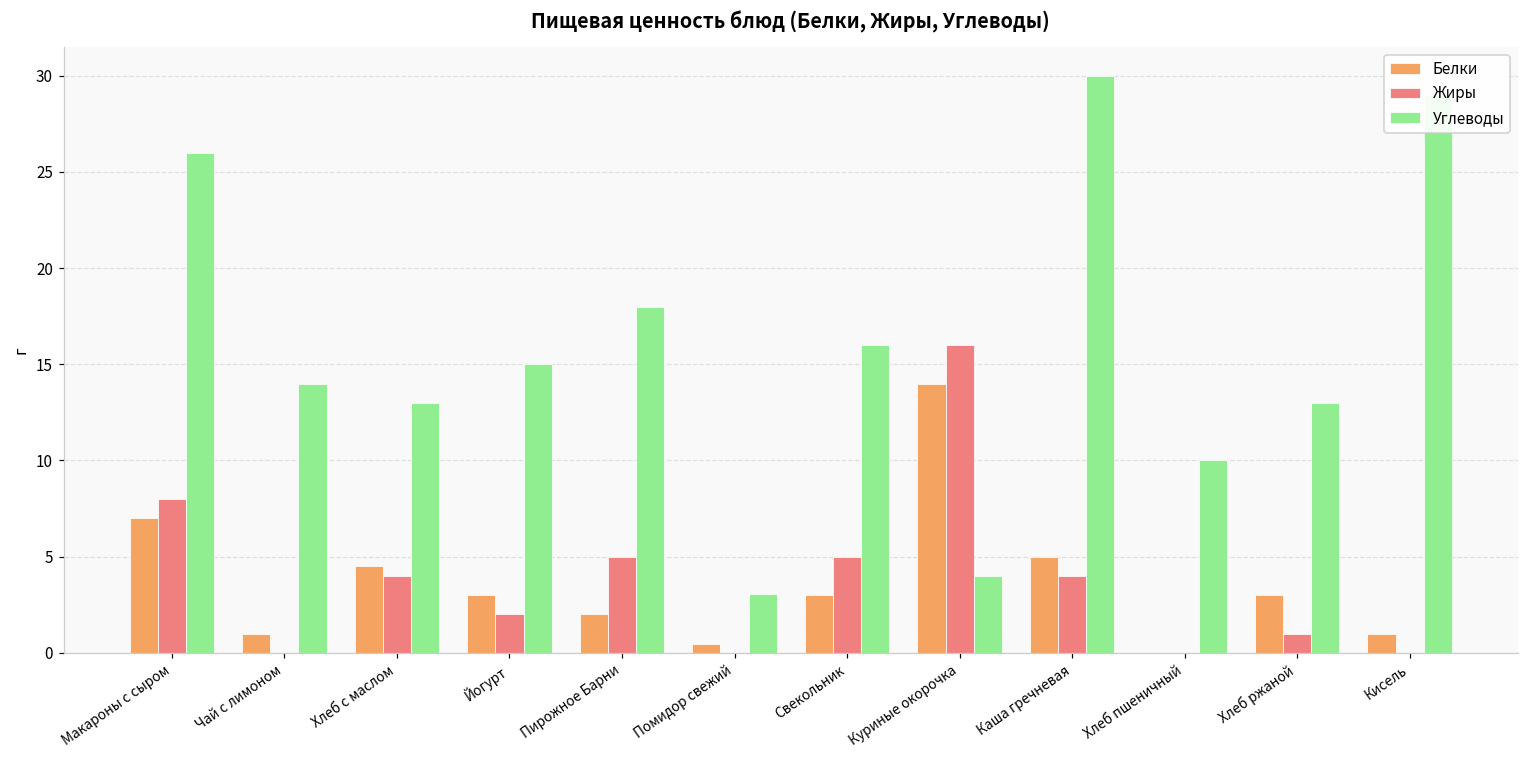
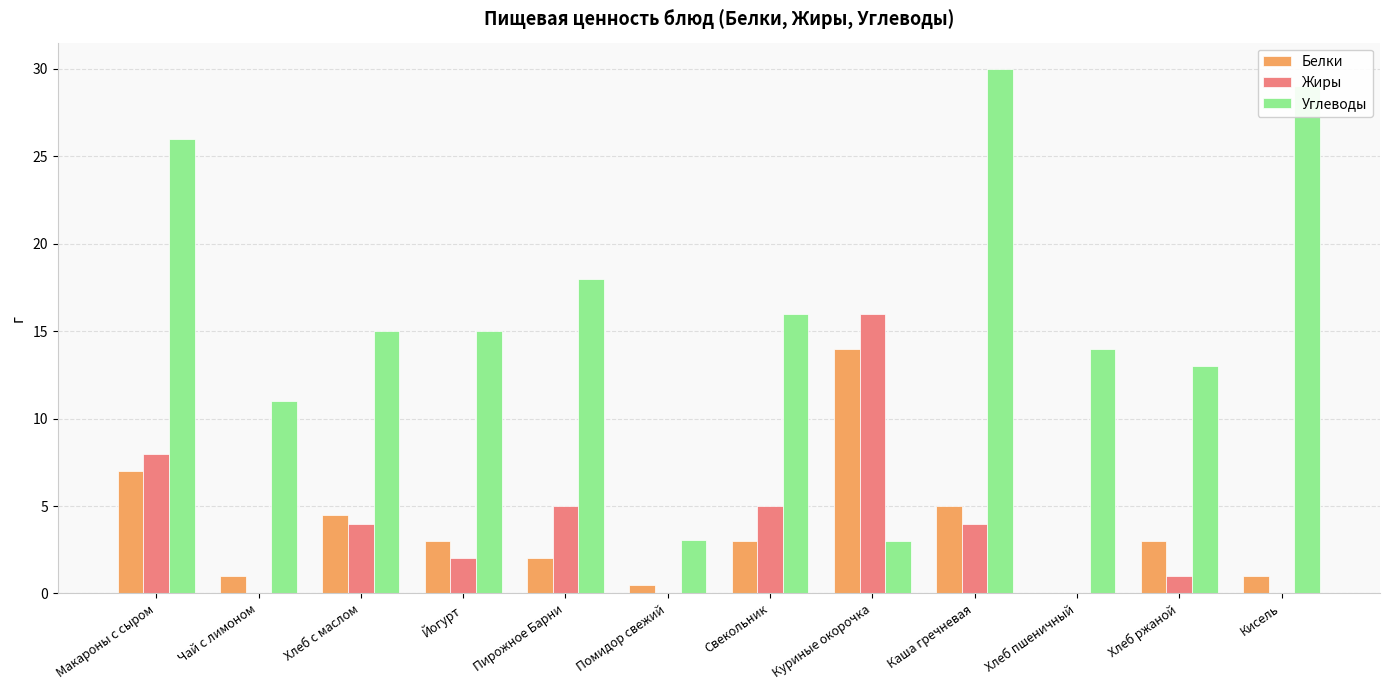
  {
    "Углеводы": {
      "Макароны с сыром": 26,
-     "Чай с лимоном": 14,
-     "Хлеб с маслом": 13,
+     "Чай с лимоном": 11,
+     "Хлеб с маслом": 15,
      "Йогурт": 15,
      "Пирожное Барни": 18,
      "Помидор свежий": 3,
      "Свекольник": 16,
-     "Куриные окорочка": 4,
+     "Куриные окорочка": 3,
      "Каша гречневая": 30,
-     "Хлеб пшеничный": 10,
+     "Хлеб пшеничный": 14,
      "Хлеб ржаной": 13
    }
  }
